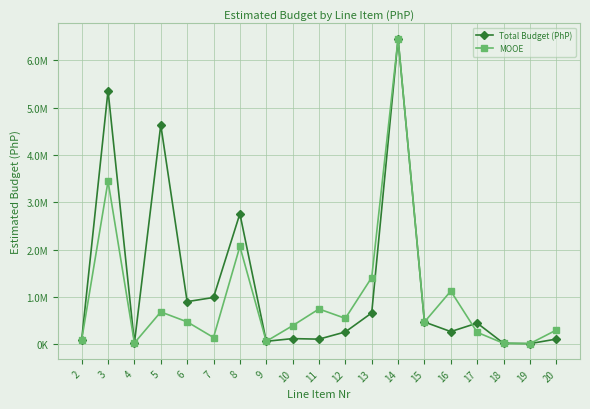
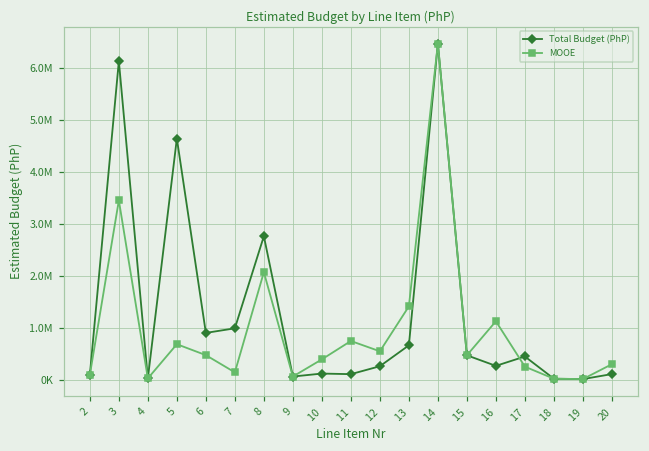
  {
    "Total Budget (PhP)": {
-     "3": 5400000,
+     "3": 6100000,
      "5": 4600000,
      "6": 900000,
      "7": 1000000,
      "8": 2800000,
      "10": 100000,
      "11": 100000,
      "12": 300000,
      "13": 700000,
      "16": 300000,
      "17": 400000,
      "20": 100000
    },
    "MOOE": {
      "3": 3400000,
      "5": 700000,
      "6": 500000,
      "7": 100000,
      "8": 2100000,
      "10": 400000,
      "11": 700000,
      "12": 500000,
      "13": 1400000,
      "16": 1100000,
      "17": 300000,
      "20": 300000
    }
  }
